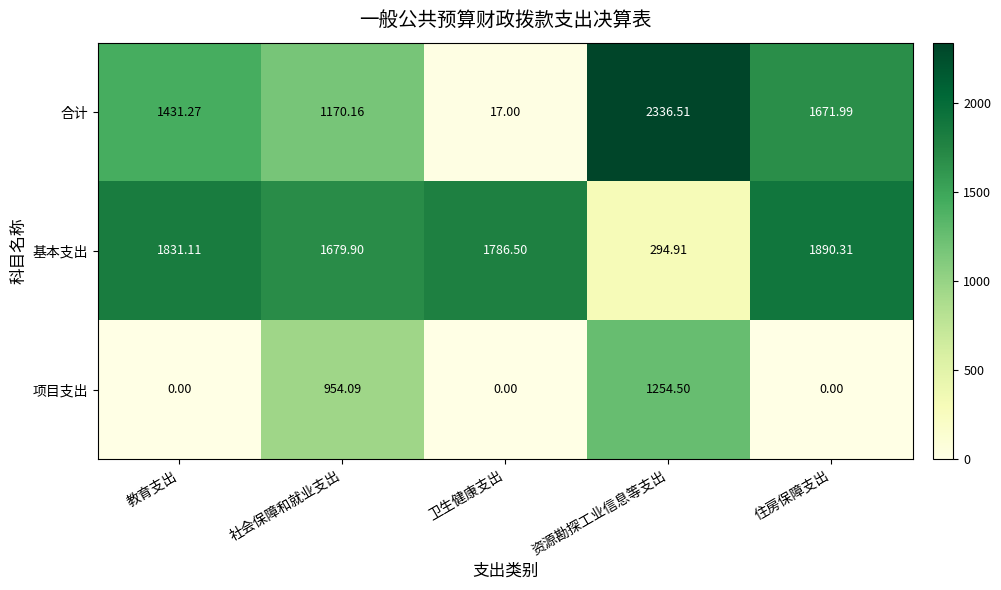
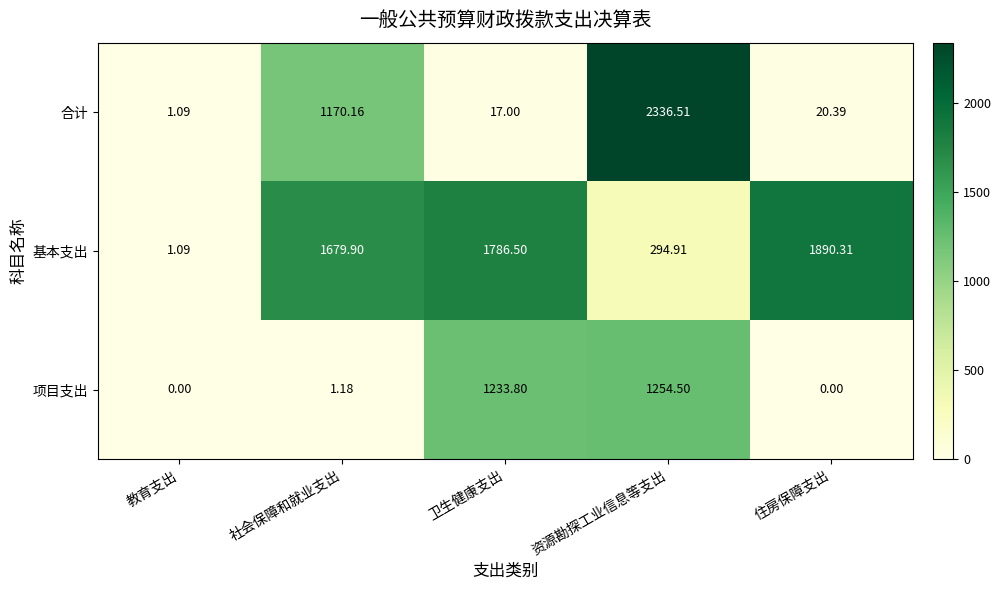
  {
    "合计": {
-     "教育支出": 1431.27,
+     "教育支出": 1.09,
      "社会保障和就业支出": 1170.16,
      "卫生健康支出": 17.00,
      "资源勘探工业信息等支出": 2336.51,
-     "住房保障支出": 1671.99
+     "住房保障支出": 20.39
    },
    "基本支出": {
-     "教育支出": 1831.11,
+     "教育支出": 1.09,
      "社会保障和就业支出": 1679.90,
      "卫生健康支出": 1786.50,
      "资源勘探工业信息等支出": 294.91,
      "住房保障支出": 1890.31
    },
    "项目支出": {
      "教育支出": 0.00,
-     "社会保障和就业支出": 954.09,
-     "卫生健康支出": 0.00,
+     "社会保障和就业支出": 1.18,
+     "卫生健康支出": 1233.80,
      "资源勘探工业信息等支出": 1254.50,
      "住房保障支出": 0.00
    }
  }
